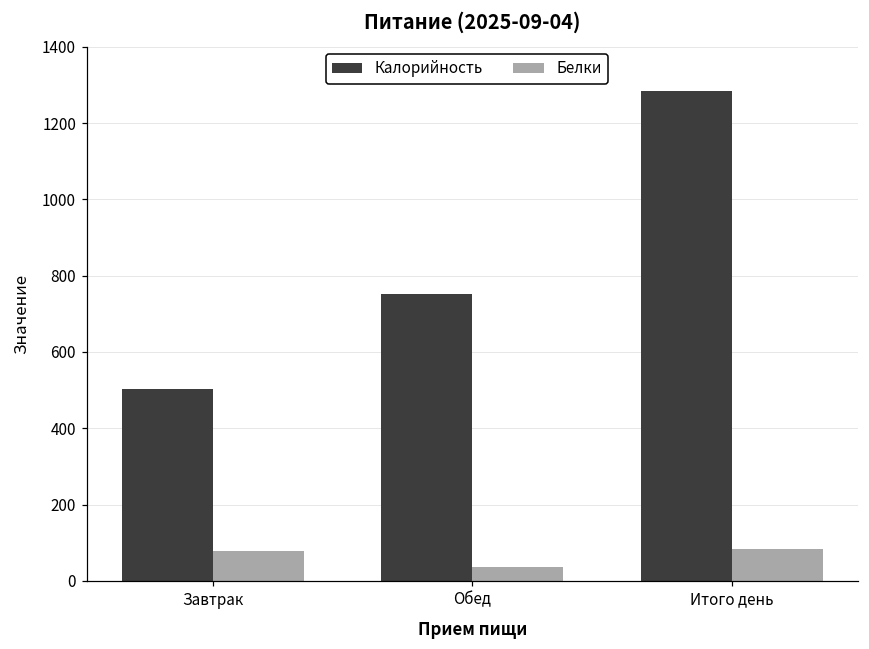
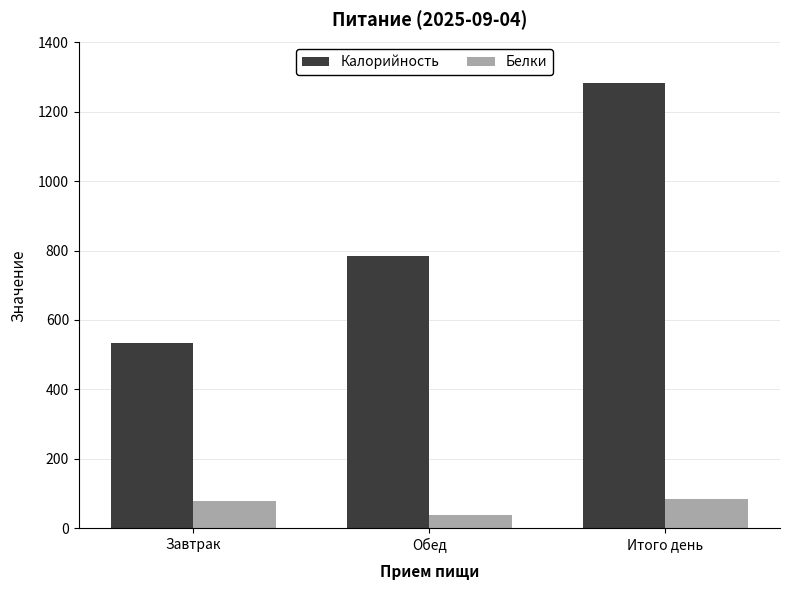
  {
    "Калорийность": {
-     "Завтрак": 500,
-     "Обед": 750,
+     "Завтрак": 530,
+     "Обед": 780,
      "Итого день": 1280
    },
    "Белки": {
      "Завтрак": 80,
      "Обед": 40,
      "Итого день": 80
    }
  }
